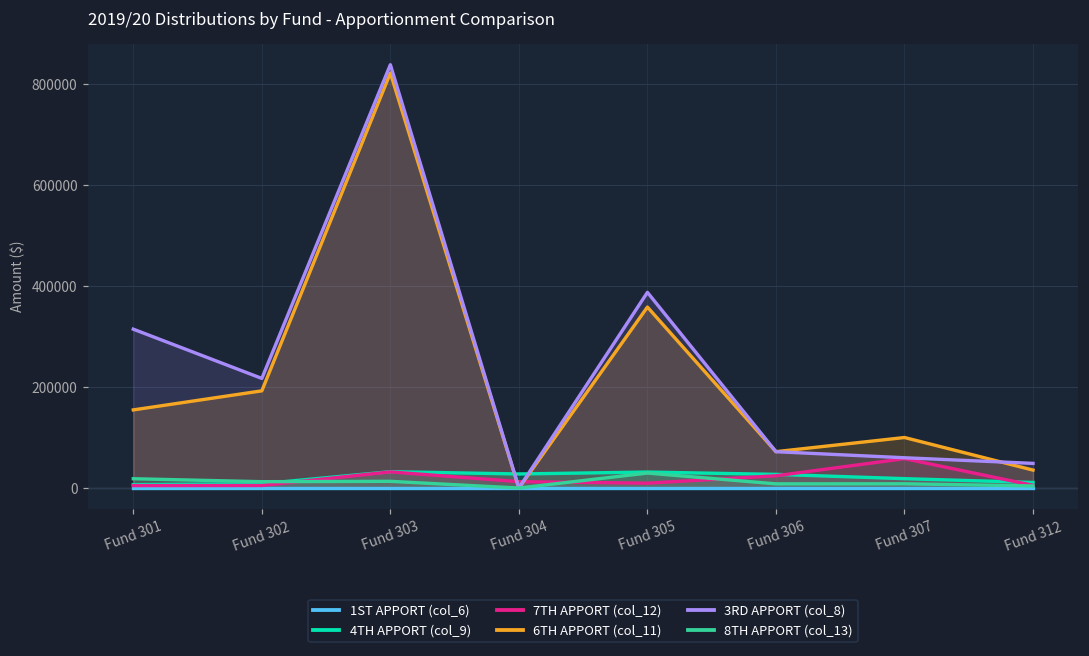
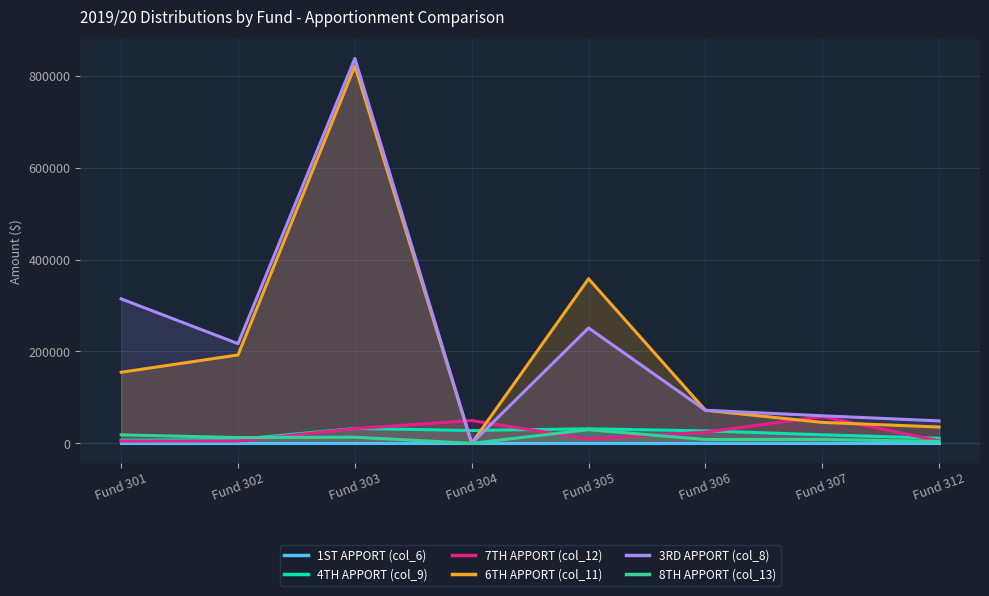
  {
    "1ST APPORT (col_6)": {
      "Fund 303": 0,
      "Fund 305": 0,
      "Fund 306": 0,
      "Fund 307": 0
    },
    "7TH APPORT (col_12)": {
-     "Fund 304": 10000,
+     "Fund 304": 50000,
      "Fund 305": 10000
    },
    "6TH APPORT (col_11)": {
      "Fund 301": 150000,
      "Fund 302": 190000,
      "Fund 303": 820000,
      "Fund 305": 360000,
-     "Fund 307": 100000,
+     "Fund 307": 50000,
      "Fund 312": 40000
    },
    "3RD APPORT (col_8)": {
      "Fund 301": 310000,
      "Fund 302": 220000,
      "Fund 303": 840000,
-     "Fund 305": 390000,
+     "Fund 305": 250000,
      "Fund 312": 50000
    }
  }
